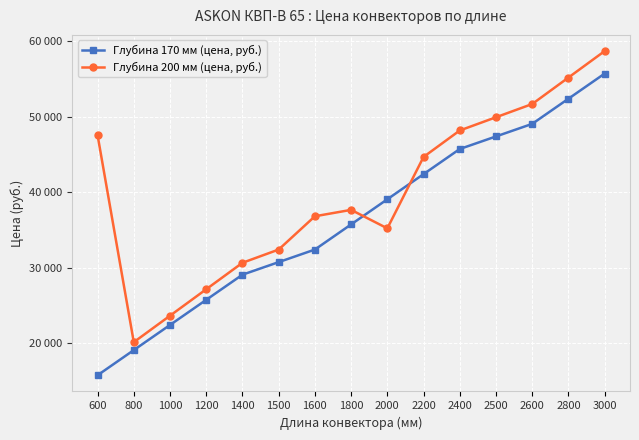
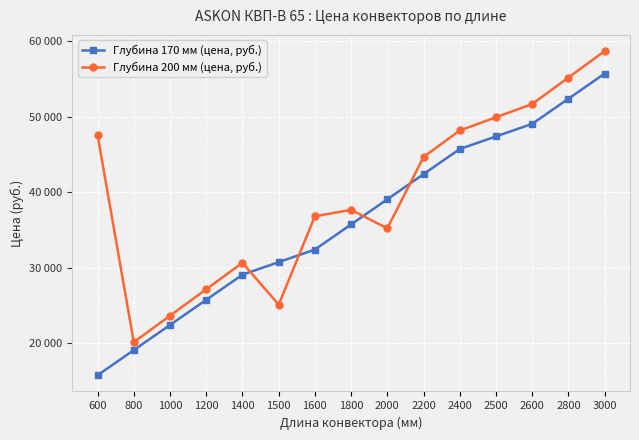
  {
    "Глубина 170 мм (цена, руб.)": {
      "600": 16000,
      "800": 19000,
      "1000": 22000,
      "1200": 26000,
      "1400": 29000,
      "1500": 31000,
      "1600": 32000,
      "1800": 36000,
      "2000": 39000,
      "2200": 42000,
      "2400": 46000,
      "2500": 47000,
      "2600": 49000,
      "2800": 52000,
      "3000": 56000
    },
    "Глубина 200 мм (цена, руб.)": {
      "600": 48000,
      "800": 20000,
      "1000": 24000,
      "1200": 27000,
      "1400": 31000,
-     "1500": 32000,
+     "1500": 25000,
      "1600": 37000,
      "1800": 38000,
      "2000": 35000,
      "2200": 45000,
      "2400": 48000,
      "2500": 50000,
      "2600": 52000,
      "2800": 55000,
      "3000": 59000
    }
  }
